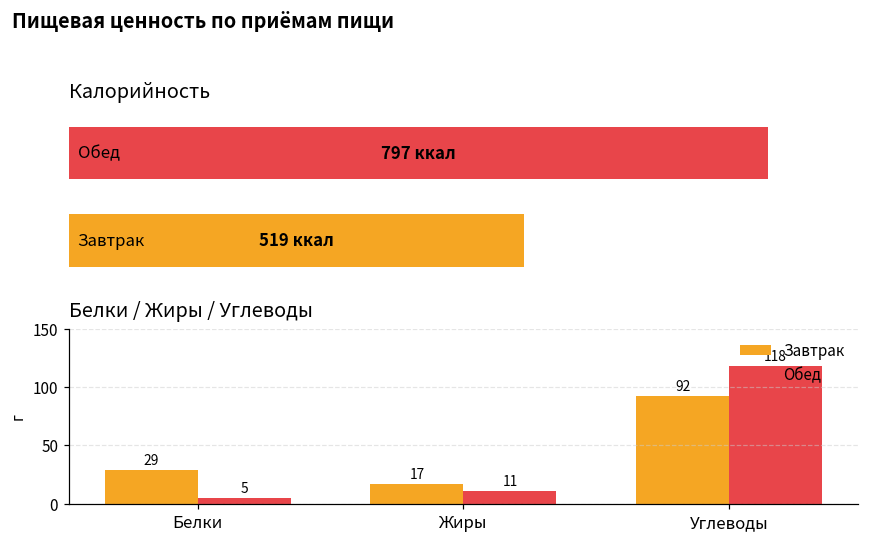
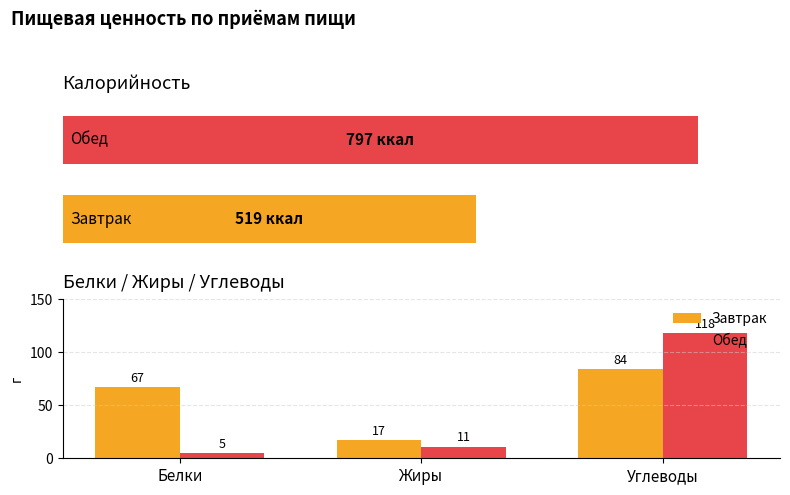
  {
    "Белки / Жиры / Углеводы": {
      "Завтрак": {
-       "Белки": 29,
+       "Белки": 67,
        "Жиры": 17,
-       "Углеводы": 92
+       "Углеводы": 84
      },
      "Обед": {
        "Белки": 5,
        "Жиры": 11,
        "Углеводы": 118
      }
    }
  }
